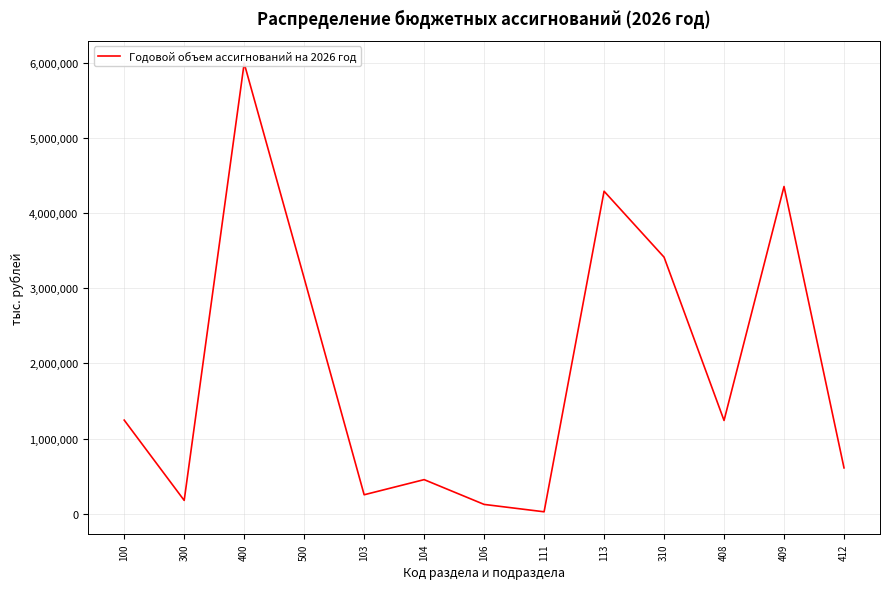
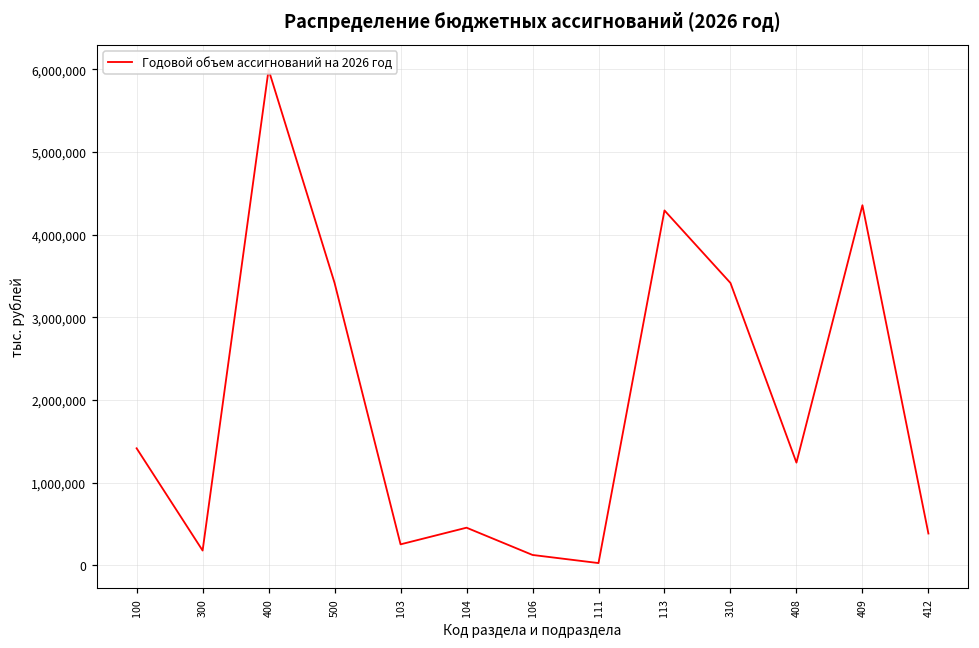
  {
-   "100": "1,200,000",
+   "100": "1,400,000",
    "300": "200,000",
-   "500": "3,100,000",
+   "500": "3,400,000",
    "103": "300,000",
    "104": "500,000",
    "106": "100,000",
    "111": "0",
    "113": "4,300,000",
    "310": "3,400,000",
    "408": "1,200,000",
    "409": "4,400,000",
-   "412": "600,000"
+   "412": "400,000"
  }
